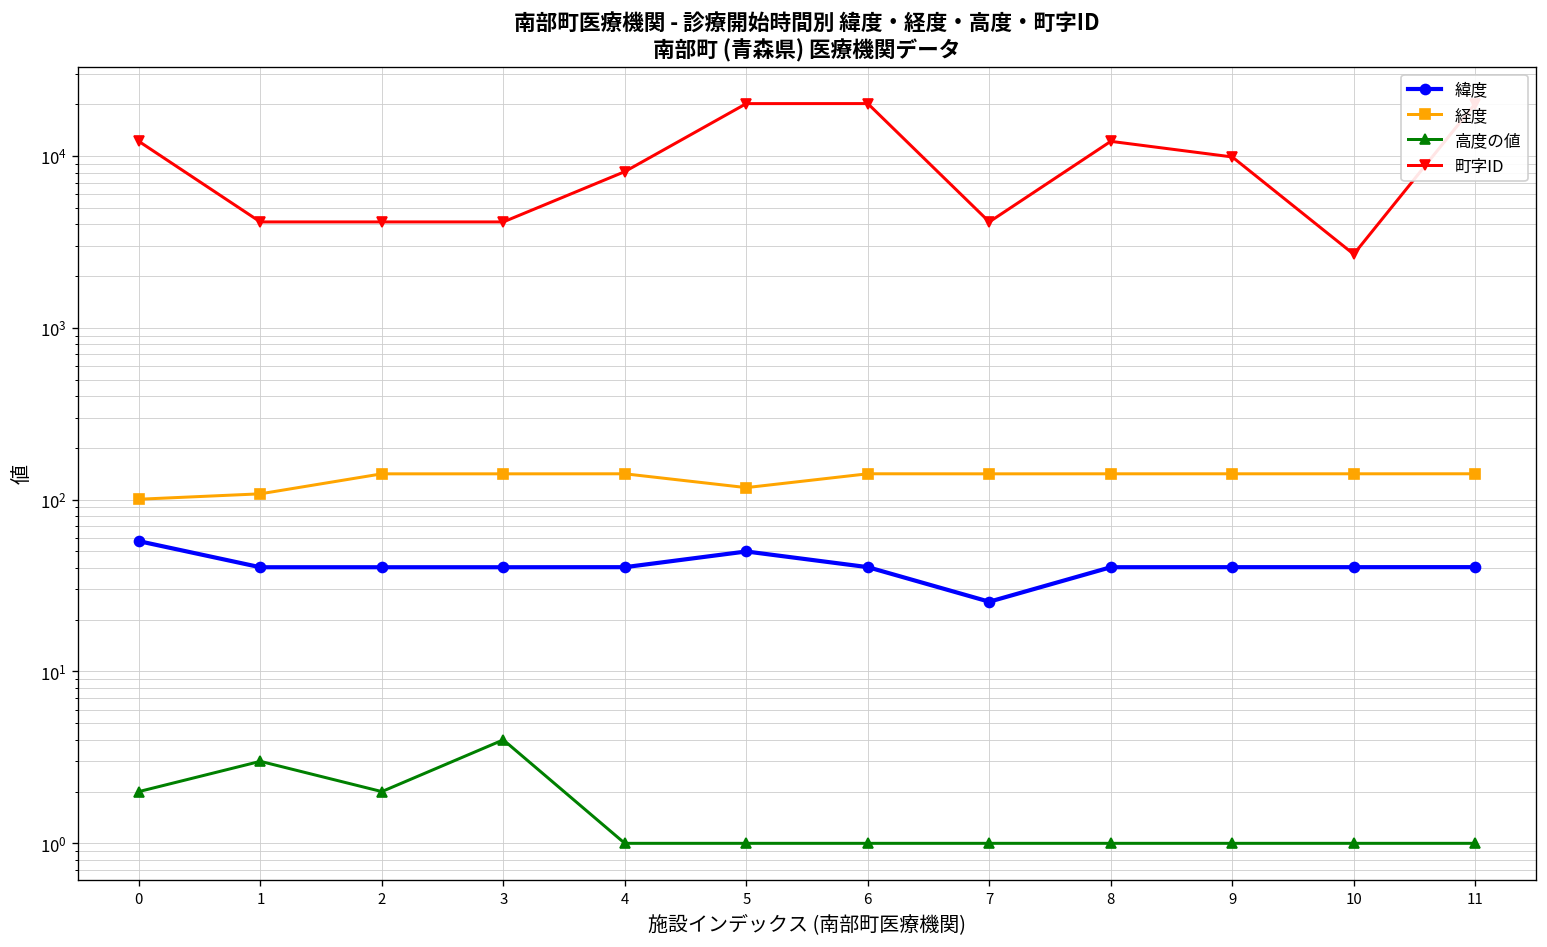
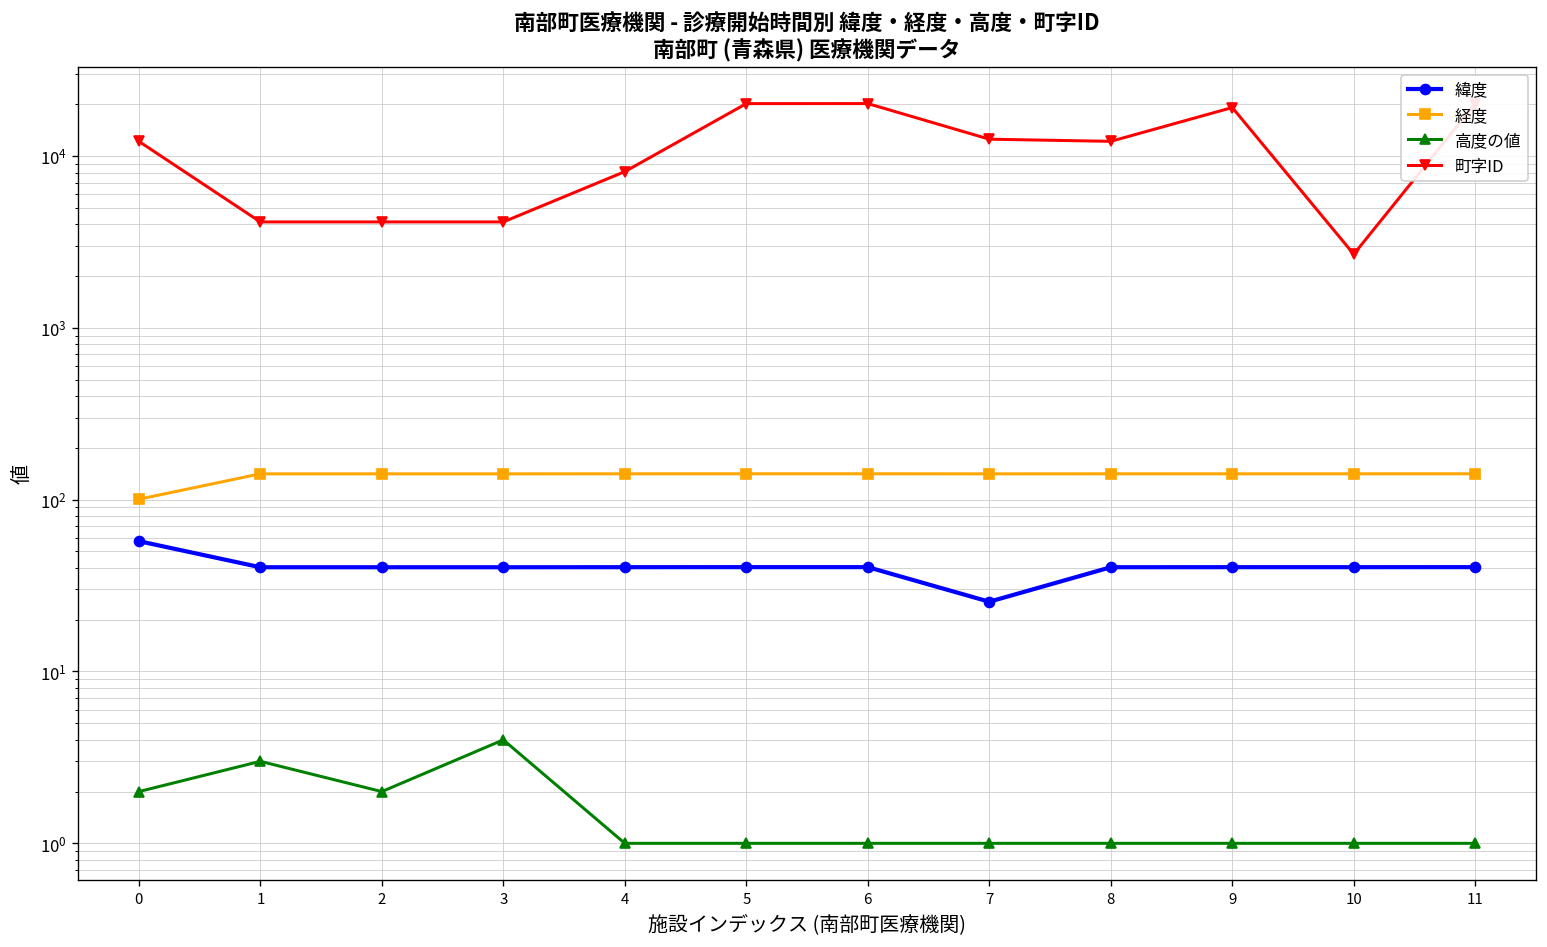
  {
    "緯度": {
      "0": 57,
      "1": 40,
      "2": 40,
      "3": 40,
      "4": 40,
-     "5": 50,
+     "5": 40,
      "6": 40,
      "7": 25,
      "8": 40,
      "9": 40,
      "10": 40,
      "11": 40
    },
    "経度": {
      "0": 100,
-     "1": 110,
+     "1": 140,
      "2": 140,
      "3": 140,
      "4": 140,
-     "5": 120,
+     "5": 140,
      "6": 140,
      "7": 140,
      "8": 140,
      "9": 140,
      "10": 140,
      "11": 140
    },
    "高度の値": {
      "0": 2,
      "1": 3,
      "2": 2,
      "3": 4,
      "4": 1,
      "5": 1,
      "6": 1,
      "7": 1,
      "8": 1,
      "9": 1,
      "10": 1,
      "11": 1
    },
    "町字ID": {
      "0": 12000,
      "1": 4100,
      "2": 4100,
      "3": 4100,
      "4": 8000,
      "5": 20000,
      "6": 20000,
-     "7": 4100,
+     "7": 13000,
      "8": 12000,
-     "9": 10000,
+     "9": 19000,
      "10": 2700
    }
  }
